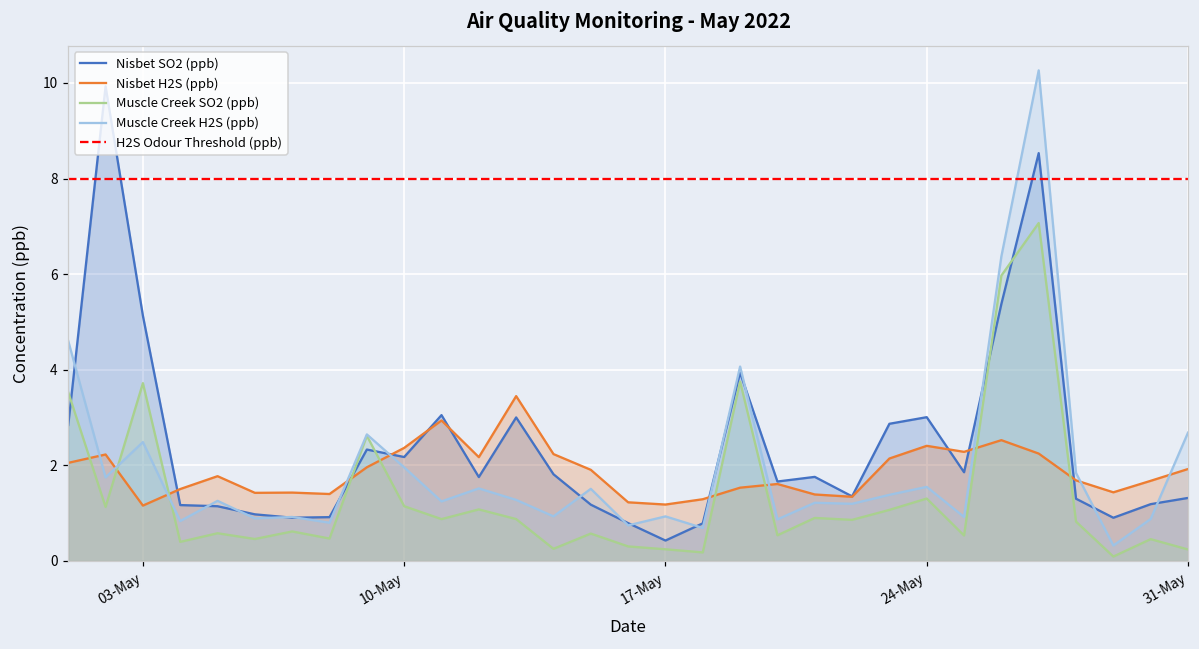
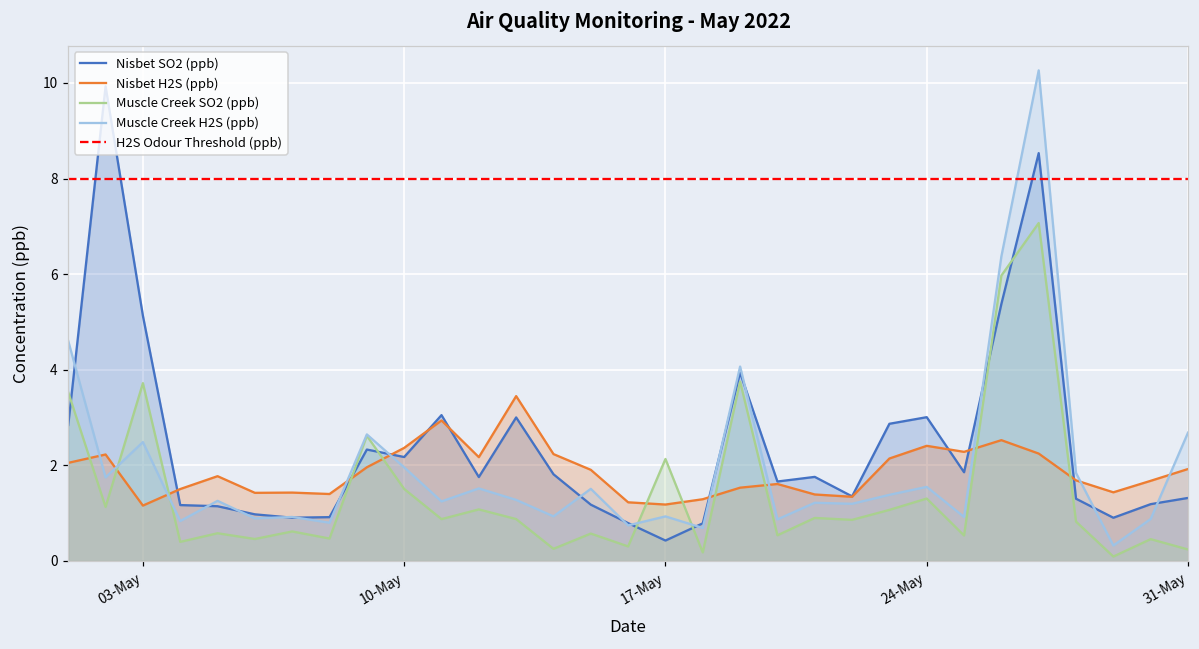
  {
    "Nisbet SO2 (ppb)": {
      "03-May": 5.1,
      "10-May": 2.2,
      "17-May": 0.4,
      "24-May": 3.0,
      "31-May": 1.3
    },
    "Nisbet H2S (ppb)": {
      "03-May": 1.2,
      "10-May": 2.4,
      "17-May": 1.2,
      "24-May": 2.4,
      "31-May": 1.9
    },
    "Muscle Creek SO2 (ppb)": {
      "03-May": 3.7,
-     "10-May": 1.1,
-     "17-May": 0.2,
+     "10-May": 1.5,
+     "17-May": 2.1,
      "24-May": 1.3,
      "31-May": 0.2
    },
    "Muscle Creek H2S (ppb)": {
      "03-May": 2.5,
      "10-May": 2.0,
      "17-May": 0.9,
      "24-May": 1.5,
      "31-May": 2.7
    },
    "H2S Odour Threshold (ppb)": {
      "03-May": 8.0,
      "10-May": 8.0,
      "17-May": 8.0,
      "24-May": 8.0,
      "31-May": 8.0
    }
  }
